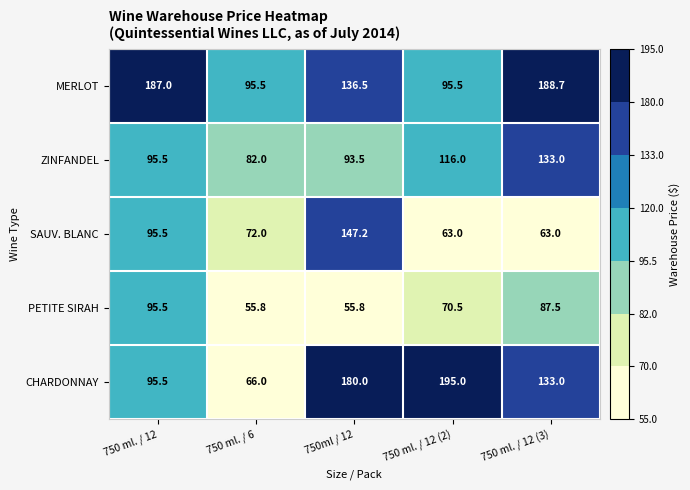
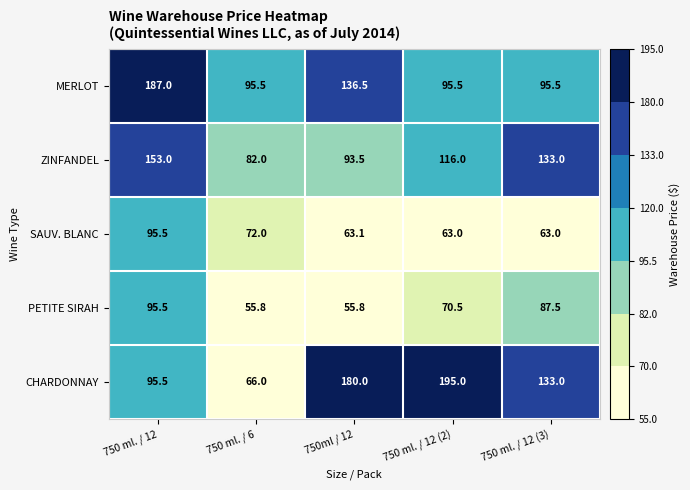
  {
    "MERLOT": {
      "750 ml. / 12": 187.0,
      "750 ml. / 6": 95.5,
      "750ml / 12": 136.5,
      "750 ml. / 12 (2)": 95.5,
-     "750 ml. / 12 (3)": 188.7
+     "750 ml. / 12 (3)": 95.5
    },
    "ZINFANDEL": {
-     "750 ml. / 12": 95.5,
+     "750 ml. / 12": 153.0,
      "750 ml. / 6": 82.0,
      "750ml / 12": 93.5,
      "750 ml. / 12 (2)": 116.0,
      "750 ml. / 12 (3)": 133.0
    },
    "SAUV. BLANC": {
      "750 ml. / 12": 95.5,
      "750 ml. / 6": 72.0,
-     "750ml / 12": 147.2,
+     "750ml / 12": 63.1,
      "750 ml. / 12 (2)": 63.0,
      "750 ml. / 12 (3)": 63.0
    },
    "PETITE SIRAH": {
      "750 ml. / 12": 95.5,
      "750 ml. / 6": 55.8,
      "750ml / 12": 55.8,
      "750 ml. / 12 (2)": 70.5,
      "750 ml. / 12 (3)": 87.5
    },
    "CHARDONNAY": {
      "750 ml. / 12": 95.5,
      "750 ml. / 6": 66.0,
      "750ml / 12": 180.0,
      "750 ml. / 12 (2)": 195.0,
      "750 ml. / 12 (3)": 133.0
    }
  }
